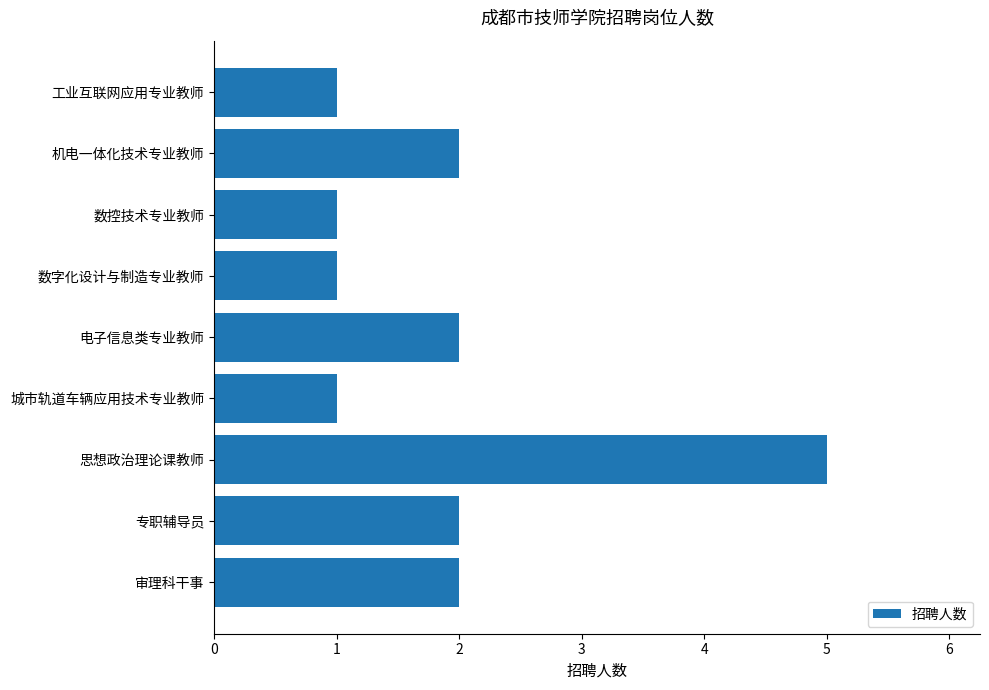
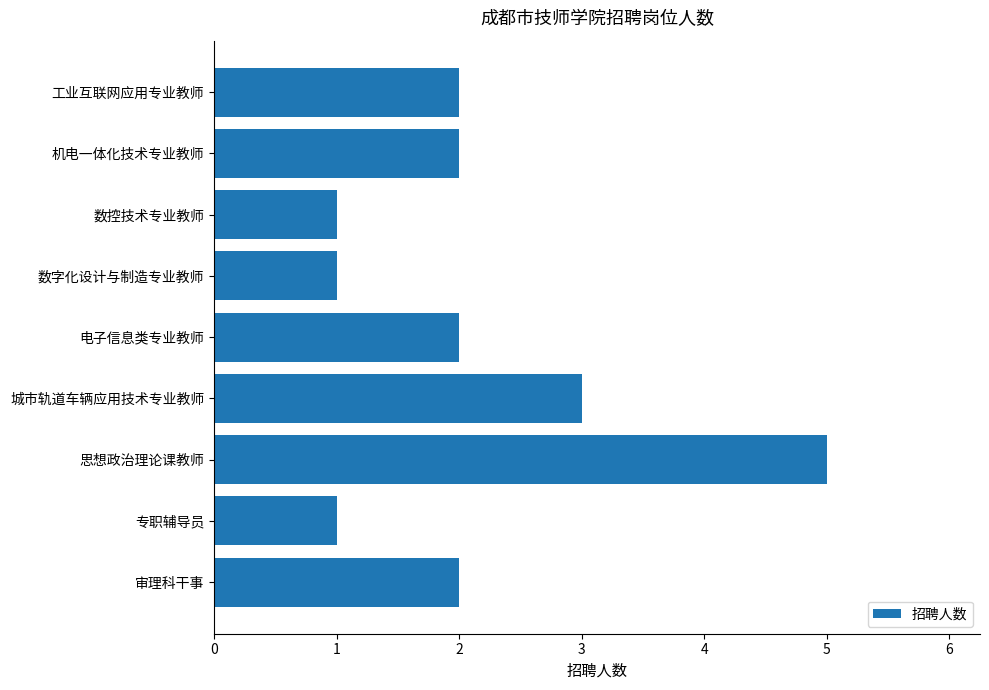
  {
-   "工业互联网应用专业教师": 1,
+   "工业互联网应用专业教师": 2,
    "机电一体化技术专业教师": 2,
    "数控技术专业教师": 1,
    "数字化设计与制造专业教师": 1,
    "电子信息类专业教师": 2,
-   "城市轨道车辆应用技术专业教师": 1,
+   "城市轨道车辆应用技术专业教师": 3,
    "思想政治理论课教师": 5,
-   "专职辅导员": 2,
+   "专职辅导员": 1,
    "审理科干事": 2
  }
